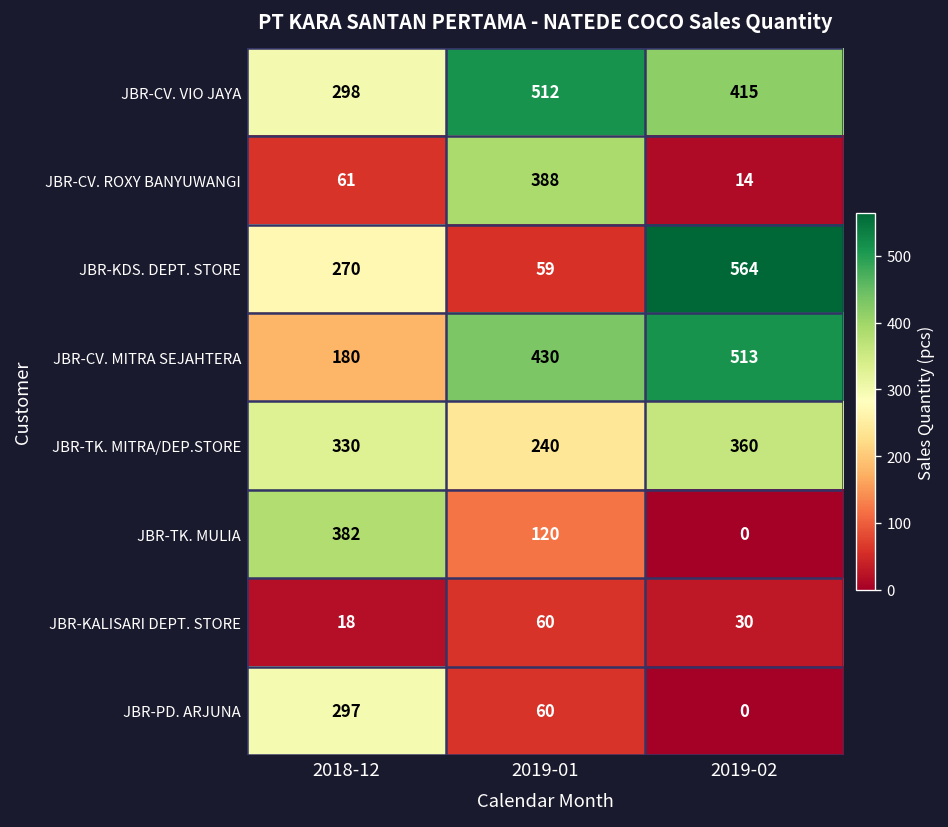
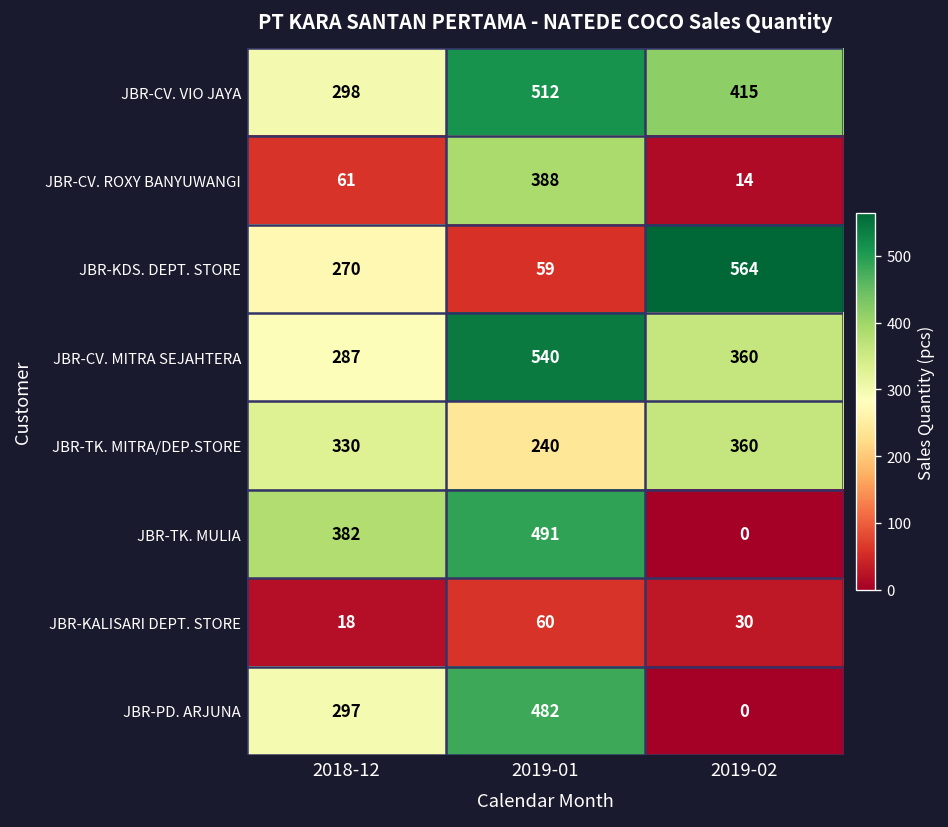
  {
    "JBR-CV. VIO JAYA": {
      "2018-12": 298,
      "2019-01": 512,
      "2019-02": 415
    },
    "JBR-CV. ROXY BANYUWANGI": {
      "2018-12": 61,
      "2019-01": 388,
      "2019-02": 14
    },
    "JBR-KDS. DEPT. STORE": {
      "2018-12": 270,
      "2019-01": 59,
      "2019-02": 564
    },
    "JBR-CV. MITRA SEJAHTERA": {
-     "2018-12": 180,
-     "2019-01": 430,
-     "2019-02": 513
+     "2018-12": 287,
+     "2019-01": 540,
+     "2019-02": 360
    },
    "JBR-TK. MITRA/DEP.STORE": {
      "2018-12": 330,
      "2019-01": 240,
      "2019-02": 360
    },
    "JBR-TK. MULIA": {
      "2018-12": 382,
-     "2019-01": 120,
+     "2019-01": 491,
      "2019-02": 0
    },
    "JBR-KALISARI DEPT. STORE": {
      "2018-12": 18,
      "2019-01": 60,
      "2019-02": 30
    },
    "JBR-PD. ARJUNA": {
      "2018-12": 297,
-     "2019-01": 60,
+     "2019-01": 482,
      "2019-02": 0
    }
  }
